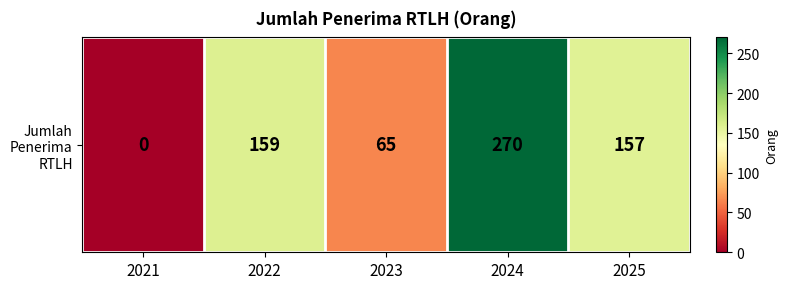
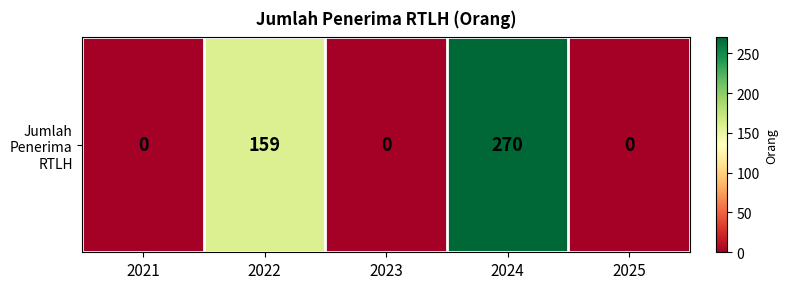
  {
    "Jumlah Penerima RTLH": {
      "2021": 0,
      "2022": 159,
-     "2023": 65,
+     "2023": 0,
      "2024": 270,
-     "2025": 157
+     "2025": 0
    }
  }
